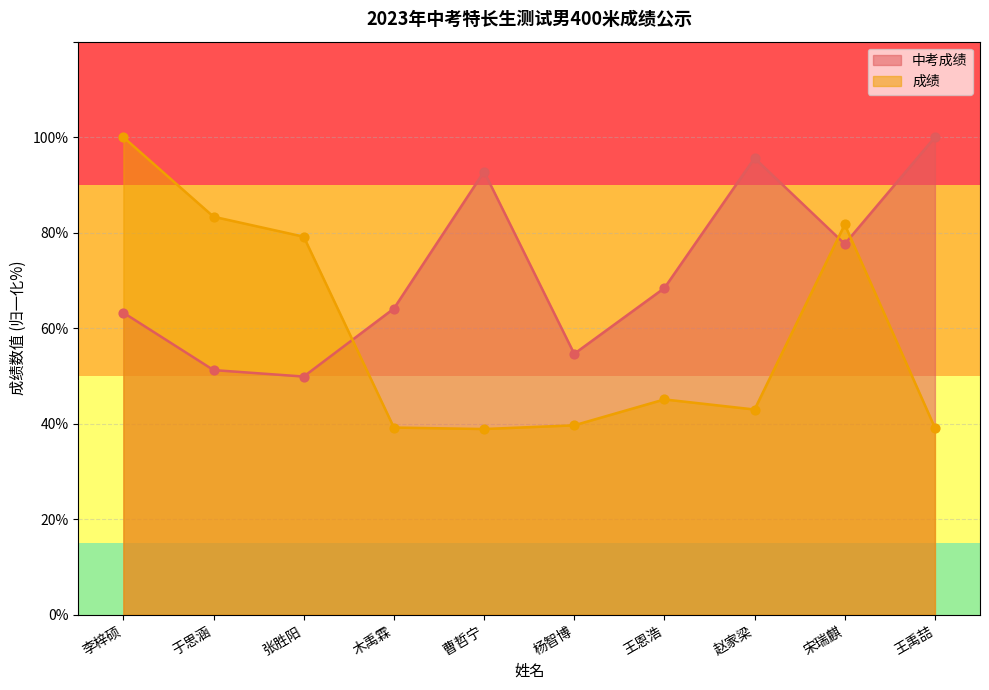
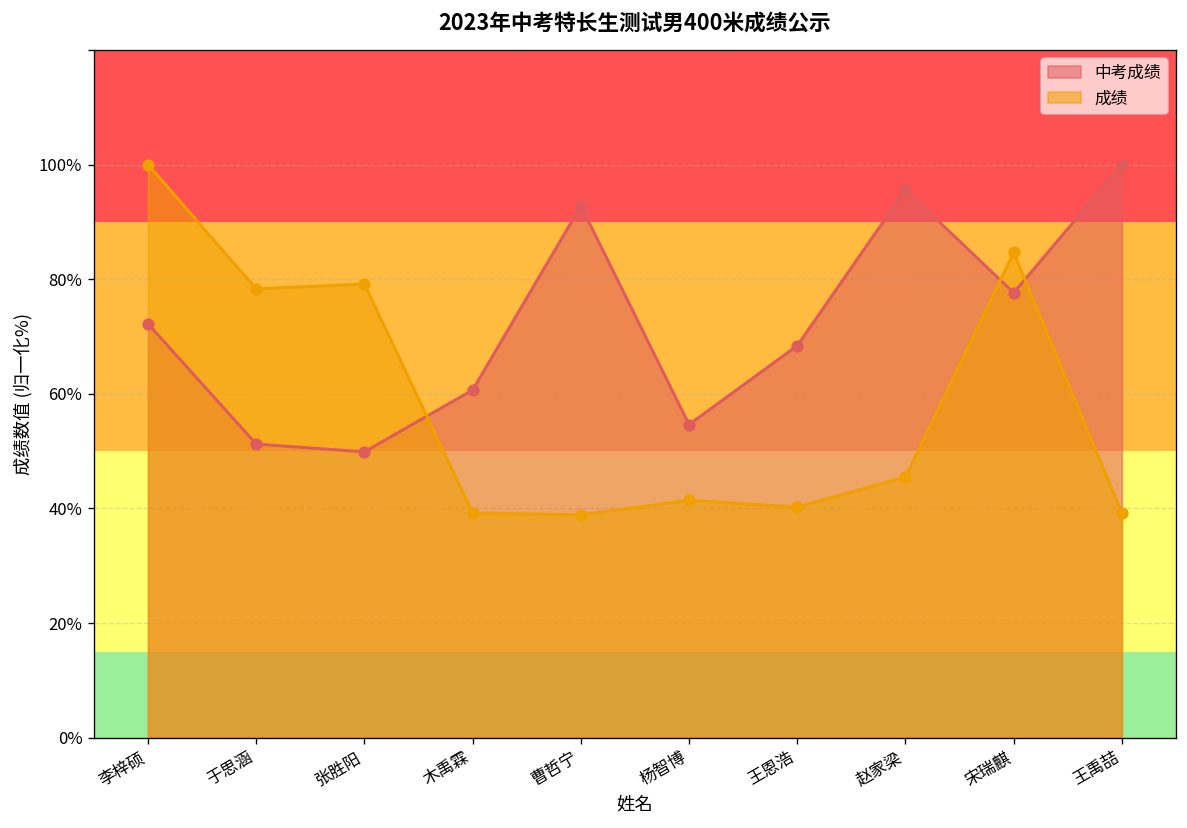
  {
    "中考成绩": {
-     "李梓硕": "63%",
+     "李梓硕": "72%",
      "于思涵": "51%",
      "张胜阳": "50%",
-     "木禹霖": "64%",
+     "木禹霖": "61%",
      "曹哲宁": "93%",
      "杨智博": "55%",
      "王恩浩": "68%",
      "赵家梁": "96%",
      "宋瑞麒": "78%",
      "王禹喆": "100%"
    },
    "成绩": {
      "李梓硕": "100%",
-     "于思涵": "83%",
+     "于思涵": "78%",
      "张胜阳": "79%",
      "木禹霖": "39%",
      "曹哲宁": "39%",
-     "杨智博": "40%",
-     "王恩浩": "45%",
-     "赵家梁": "43%",
-     "宋瑞麒": "82%",
+     "杨智博": "41%",
+     "王恩浩": "40%",
+     "赵家梁": "45%",
+     "宋瑞麒": "85%",
      "王禹喆": "39%"
    }
  }
